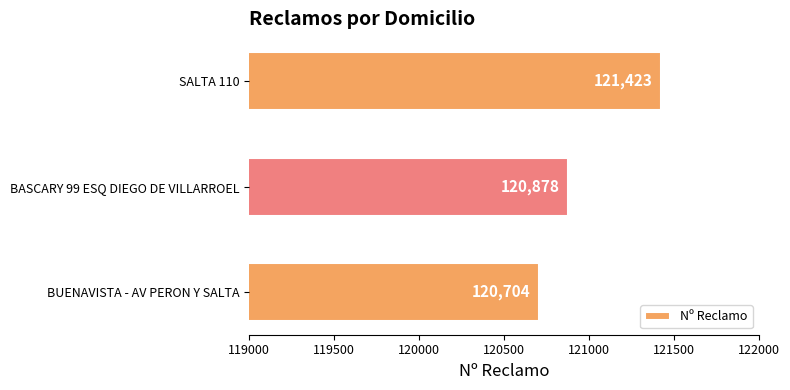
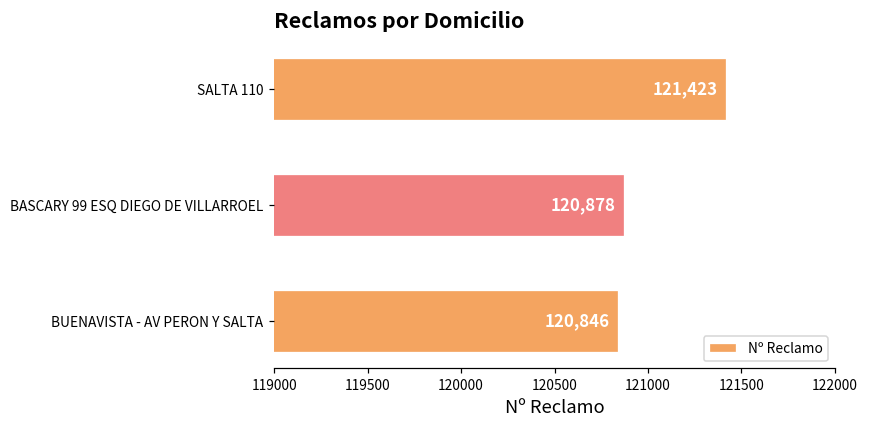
  {
    "SALTA 110": "121,423",
    "BASCARY 99 ESQ DIEGO DE VILLARROEL": "120,878",
-   "BUENAVISTA - AV PERON Y SALTA": "120,704"
+   "BUENAVISTA - AV PERON Y SALTA": "120,846"
  }
